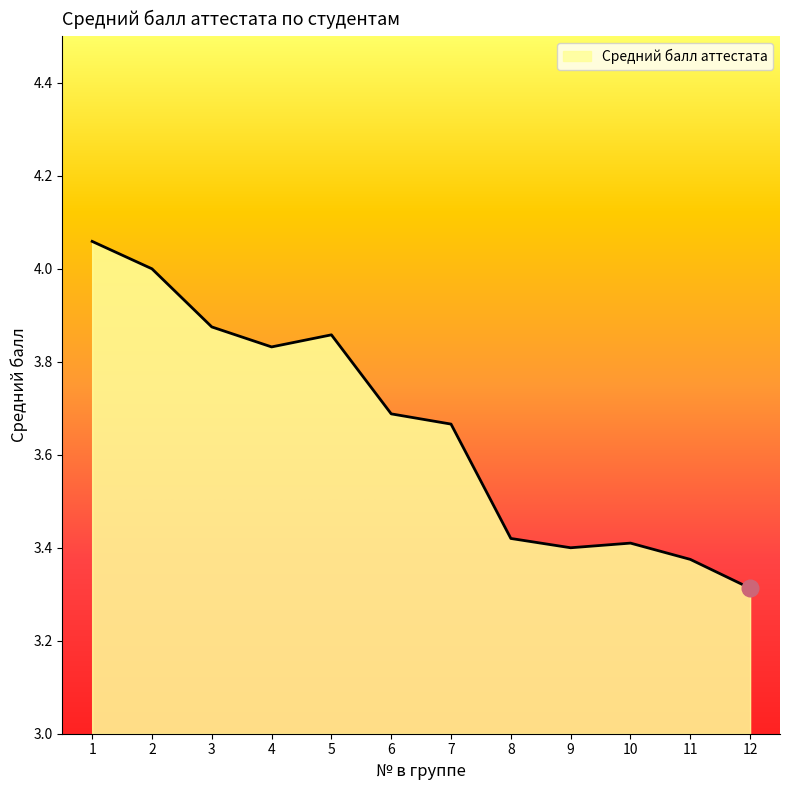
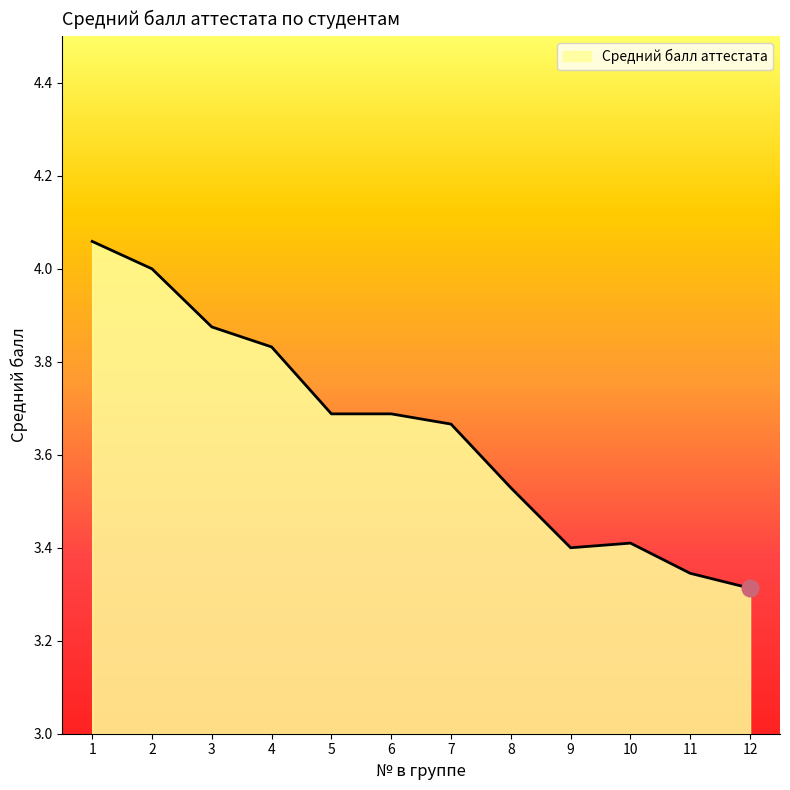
  {
    "Средний балл аттестата": {
      "1": 4.06,
      "2": 4.00,
      "3": 3.88,
      "4": 3.83,
-     "5": 3.86,
+     "5": 3.69,
      "6": 3.69,
      "7": 3.67,
-     "8": 3.42,
+     "8": 3.53,
      "9": 3.40,
      "10": 3.41,
-     "11": 3.38
+     "11": 3.35
    }
  }
